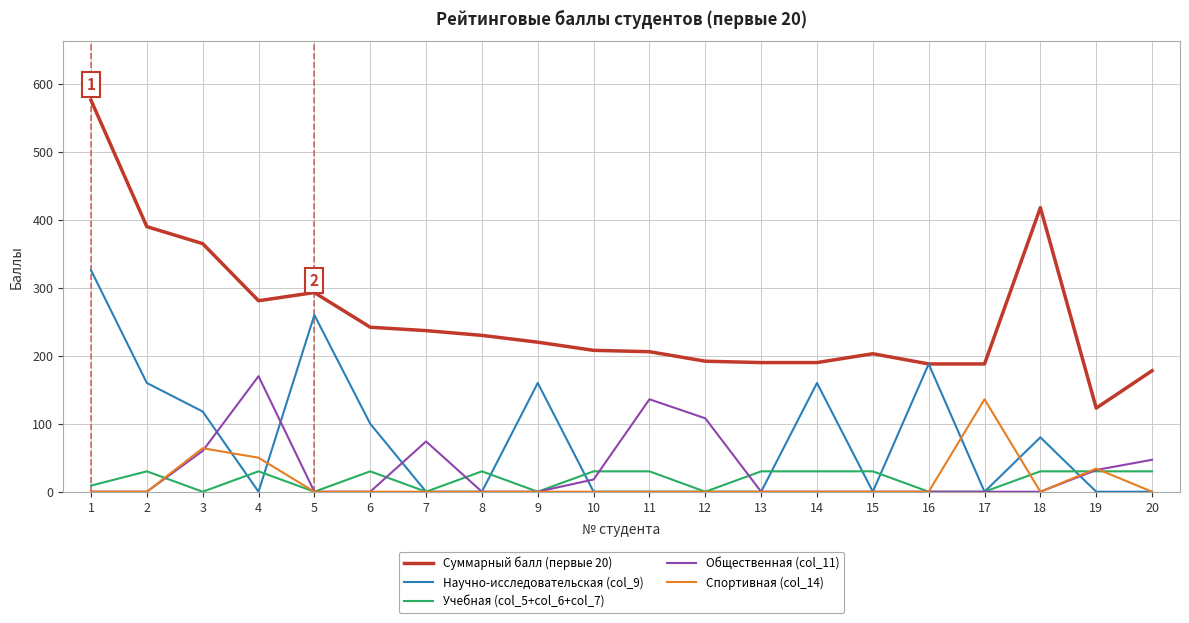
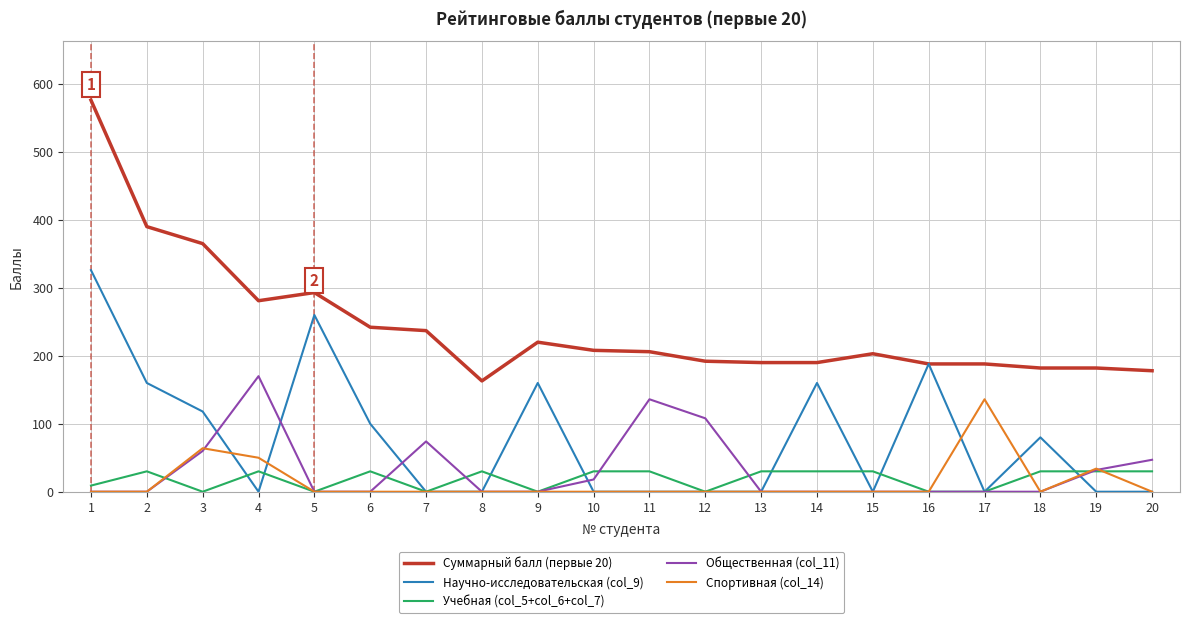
  {
    "Суммарный балл (первые 20)": {
      "2": 390,
      "3": 370,
      "4": 280,
      "6": 240,
      "7": 240,
-     "8": 230,
+     "8": 160,
      "9": 220,
      "10": 210,
      "11": 210,
      "12": 190,
      "13": 190,
      "14": 190,
      "15": 200,
      "17": 190,
-     "18": 420,
-     "19": 120,
+     "18": 180,
+     "19": 180,
      "20": 180
    },
    "Научно-исследовательская (col_9)": {
      "1": 330,
      "2": 160,
      "3": 120,
      "4": 0,
      "5": 260,
      "6": 100,
      "9": 160,
      "14": 160,
      "18": 80,
      "19": 0
    },
    "Учебная (col_5+col_6+col_7)": {
      "1": 10,
      "2": 30,
      "3": 0,
      "4": 30,
      "6": 30,
      "8": 30,
      "10": 30,
      "11": 30,
      "13": 30,
      "14": 30,
      "15": 30,
      "18": 30,
      "20": 30
    },
    "Общественная (col_11)": {
      "3": 60,
      "4": 170,
      "7": 70,
      "10": 20,
      "11": 140,
      "12": 110,
      "20": 50
    },
    "Спортивная (col_14)": {
      "3": 60,
      "4": 50,
      "17": 140
    }
  }
